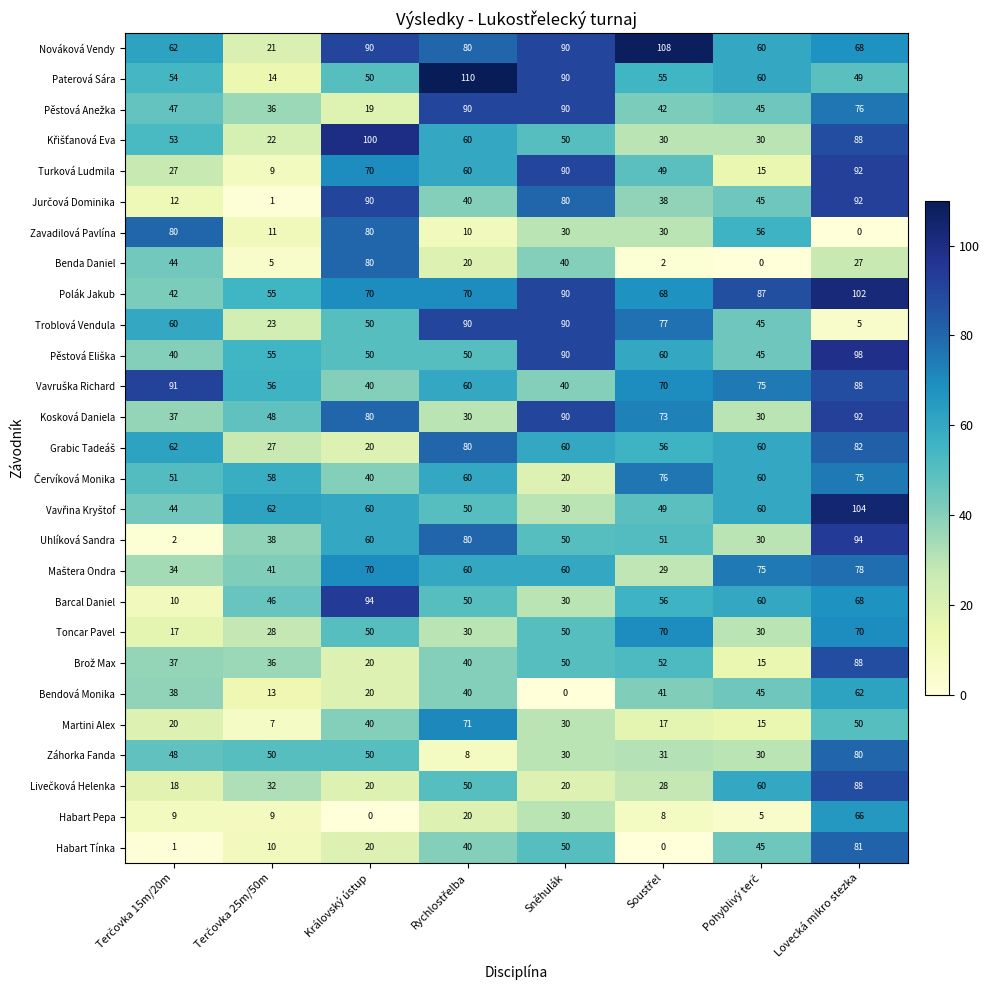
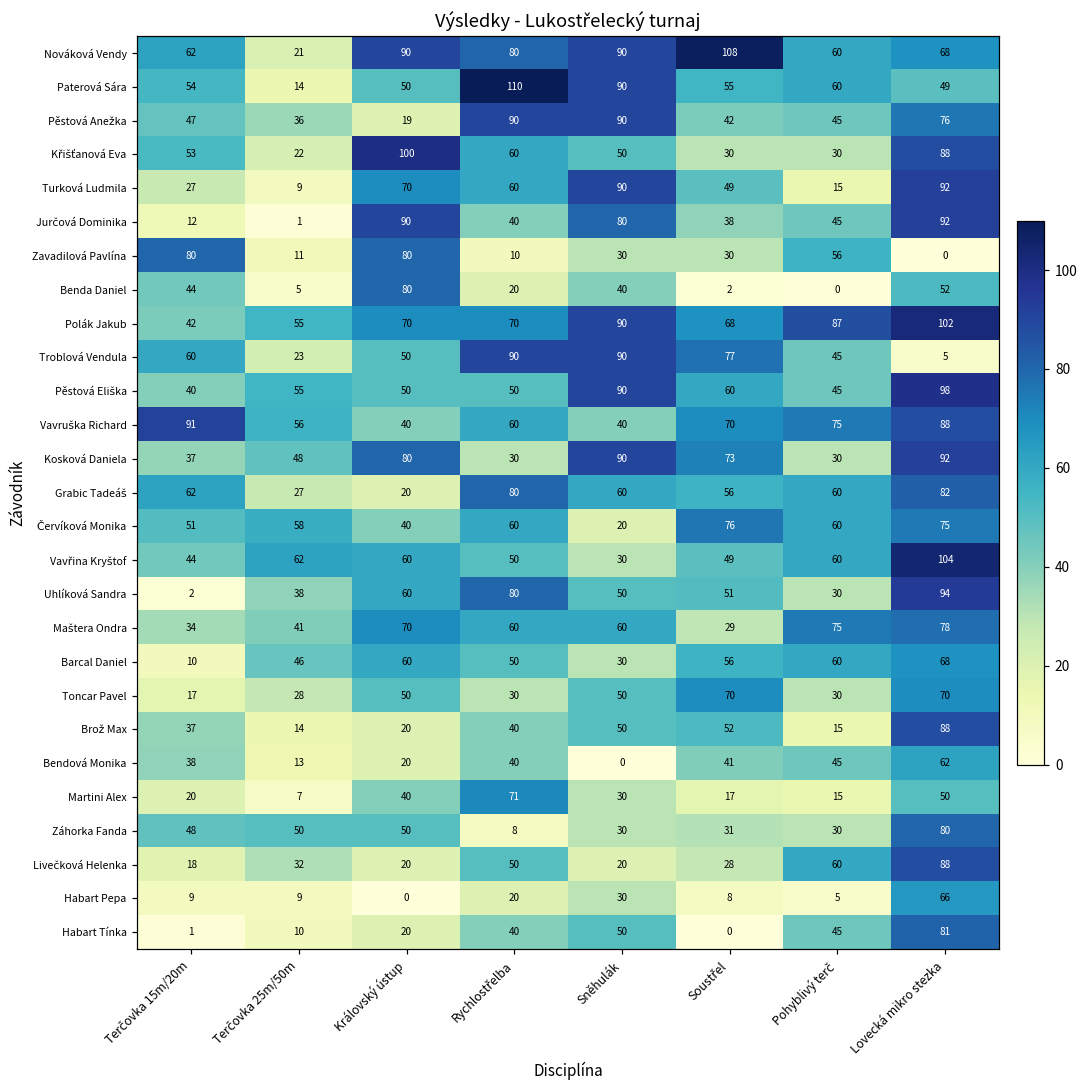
  {
    "Benda Daniel": {
      "Terčovka 15m/20m": 44,
      "Terčovka 25m/50m": 5,
      "Královský ústup": 80,
      "Rychlostřelba": 20,
      "Sněhulák": 40,
      "Soustřel": 2,
      "Pohyblivý terč": 0,
-     "Lovecká mikro stezka": 27
+     "Lovecká mikro stezka": 52
    },
    "Barcal Daniel": {
      "Terčovka 15m/20m": 10,
      "Terčovka 25m/50m": 46,
-     "Královský ústup": 94,
+     "Královský ústup": 60,
      "Rychlostřelba": 50,
      "Sněhulák": 30,
      "Soustřel": 56,
      "Pohyblivý terč": 60,
      "Lovecká mikro stezka": 68
    },
    "Brož Max": {
      "Terčovka 15m/20m": 37,
-     "Terčovka 25m/50m": 36,
+     "Terčovka 25m/50m": 14,
      "Královský ústup": 20,
      "Rychlostřelba": 40,
      "Sněhulák": 50,
      "Soustřel": 52,
      "Pohyblivý terč": 15,
      "Lovecká mikro stezka": 88
    }
  }
